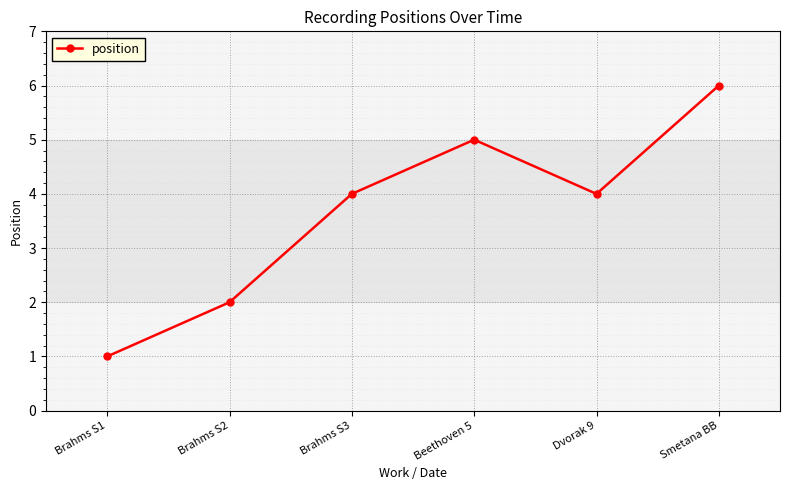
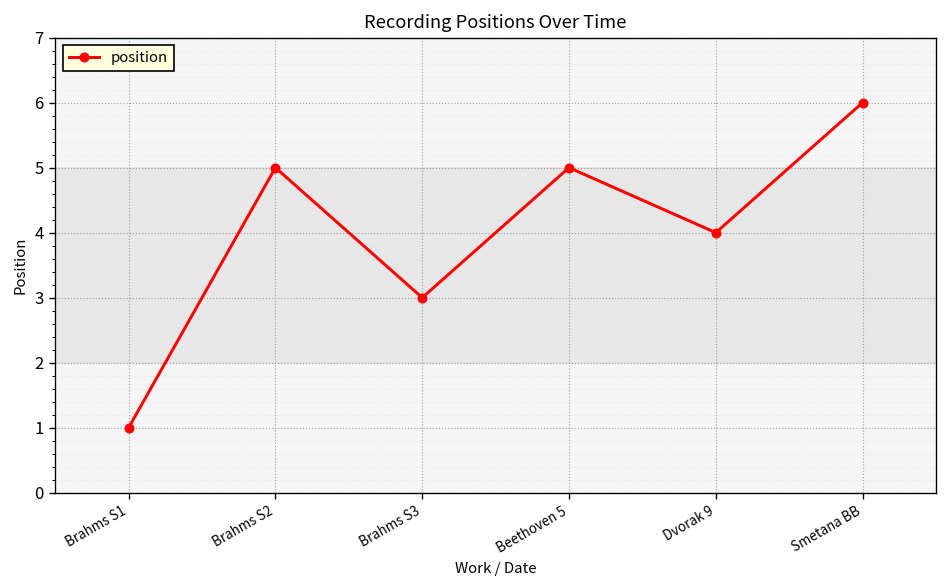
  {
    "Brahms S1": 1,
-   "Brahms S2": 2,
-   "Brahms S3": 4,
+   "Brahms S2": 5,
+   "Brahms S3": 3,
    "Beethoven 5": 5,
    "Dvorak 9": 4,
    "Smetana BB": 6
  }
